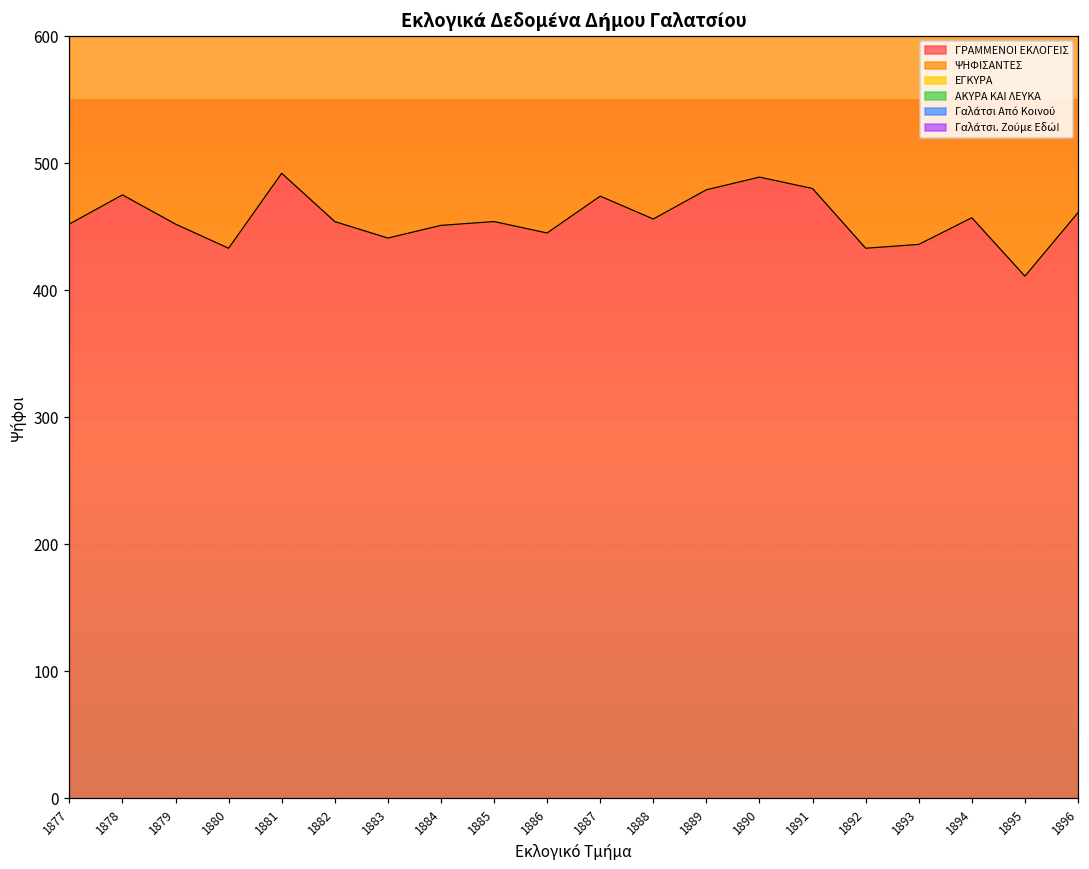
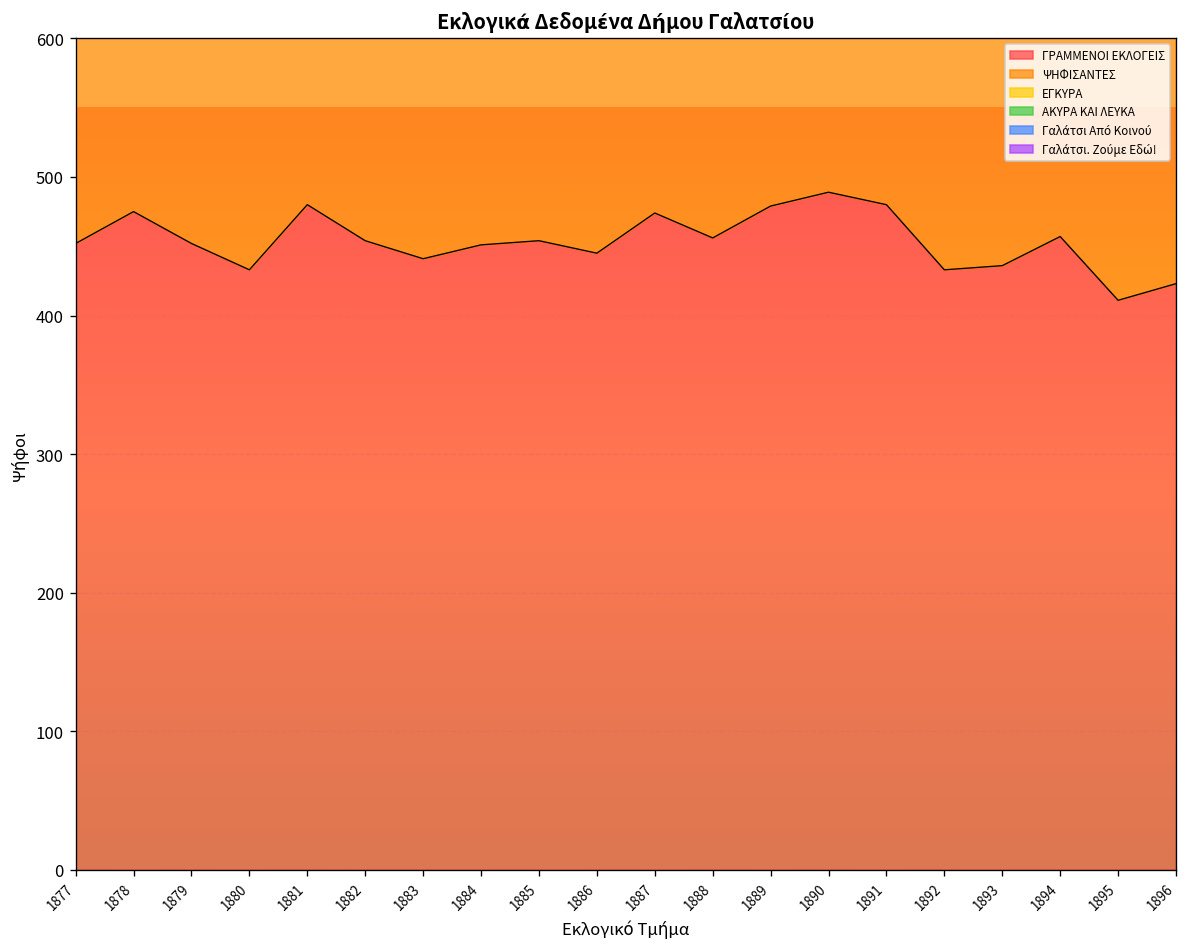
  {
    "ΓΡΑΜΜΕΝΟΙ ΕΚΛΟΓΕΙΣ": {
      "1877": 452,
      "1878": 475,
      "1879": 452,
      "1880": 433,
-     "1881": 492,
+     "1881": 480,
      "1882": 454,
      "1883": 441,
      "1884": 451,
      "1885": 454,
      "1886": 445,
      "1887": 474,
      "1888": 456,
      "1889": 479,
      "1890": 489,
      "1891": 480,
      "1892": 433,
      "1893": 436,
      "1894": 457,
      "1895": 411,
-     "1896": 461
+     "1896": 423
    }
  }
